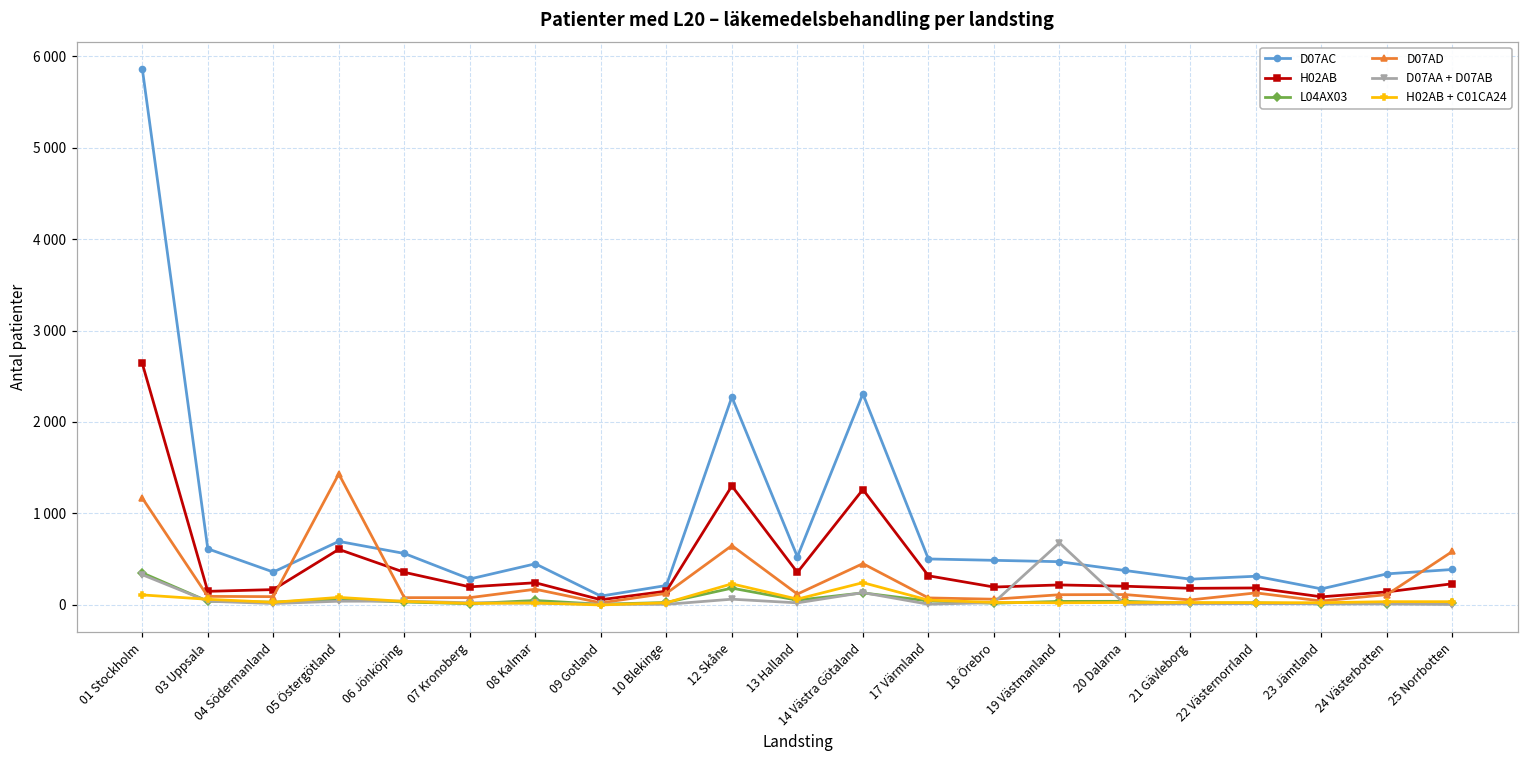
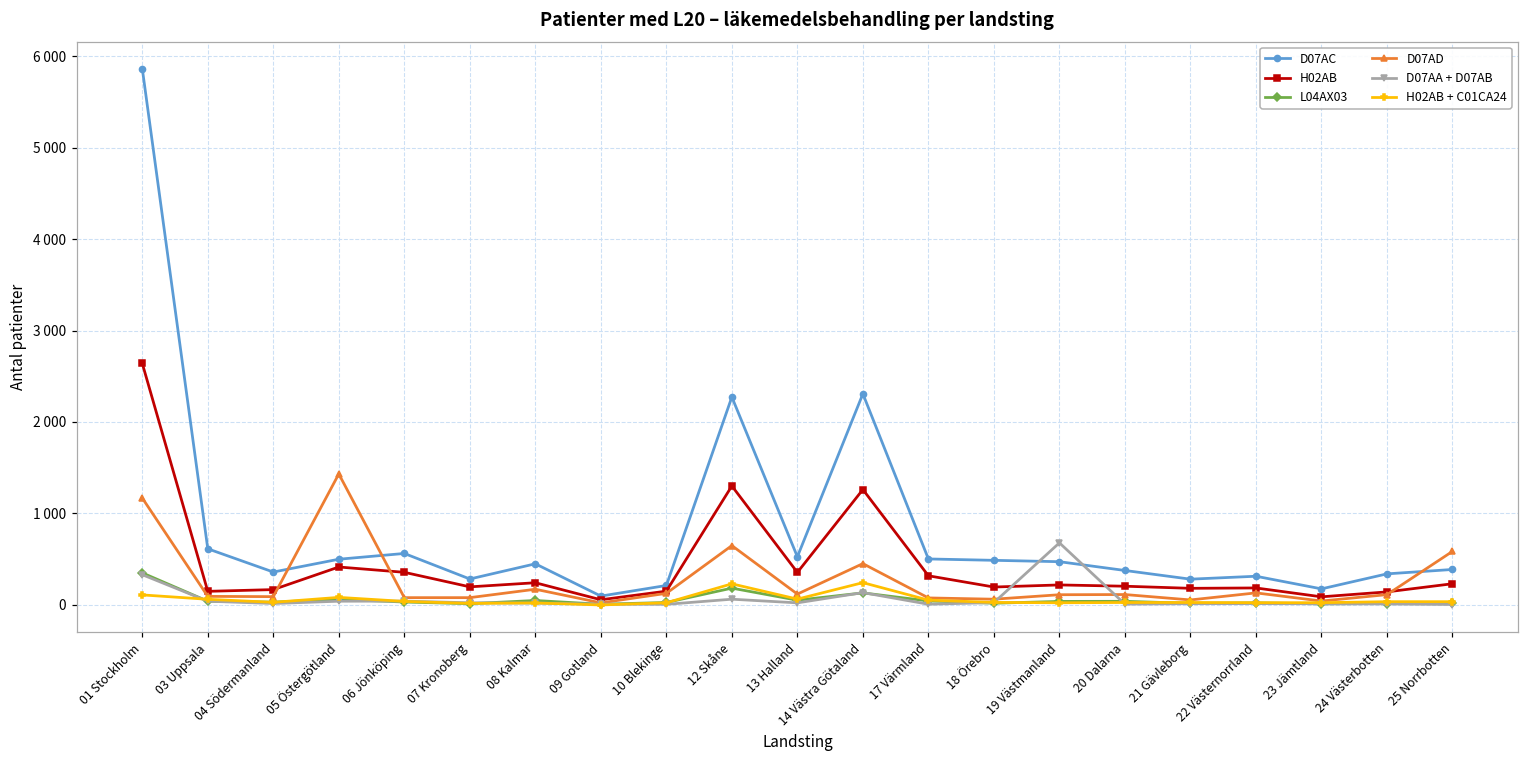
  {
    "D07AC": {
      "01 Stockholm": 5900,
      "03 Uppsala": 600,
      "04 Södermanland": 400,
-     "05 Östergötland": 700,
+     "05 Östergötland": 500,
      "06 Jönköping": 600,
      "07 Kronoberg": 300,
      "08 Kalmar": 500,
      "09 Gotland": 100,
      "10 Blekinge": 200,
      "12 Skåne": 2300,
      "13 Halland": 500,
      "14 Västra Götaland": 2300,
      "17 Värmland": 500,
      "18 Örebro": 500,
      "19 Västmanland": 500,
      "20 Dalarna": 400,
      "21 Gävleborg": 300,
      "22 Västernorrland": 300,
      "23 Jämtland": 200,
      "24 Västerbotten": 300,
      "25 Norrbotten": 400
    },
    "H02AB": {
      "01 Stockholm": 2600,
      "03 Uppsala": 100,
      "04 Södermanland": 200,
-     "05 Östergötland": 600,
+     "05 Östergötland": 400,
      "06 Jönköping": 400,
      "07 Kronoberg": 200,
      "08 Kalmar": 200,
      "09 Gotland": 100,
      "12 Skåne": 1300,
      "13 Halland": 400,
      "14 Västra Götaland": 1300,
      "17 Värmland": 300,
      "18 Örebro": 200,
      "19 Västmanland": 200,
      "20 Dalarna": 200,
      "21 Gävleborg": 200,
      "22 Västernorrland": 200,
      "23 Jämtland": 100,
      "25 Norrbotten": 200
    },
    "L04AX03": {
      "12 Skåne": 200
    },
    "D07AD": {
      "01 Stockholm": 1200,
      "03 Uppsala": 100,
      "04 Södermanland": 100,
      "05 Östergötland": 1400,
      "06 Jönköping": 100,
      "07 Kronoberg": 100,
      "08 Kalmar": 200,
      "12 Skåne": 600,
      "13 Halland": 100,
      "14 Västra Götaland": 500,
      "18 Örebro": 100,
      "19 Västmanland": 100,
      "20 Dalarna": 100,
      "22 Västernorrland": 100,
      "25 Norrbotten": 600
    },
    "D07AA + D07AB": {
      "12 Skåne": 100,
      "17 Värmland": 0,
      "19 Västmanland": 700
    },
    "H02AB + C01CA24": {
      "01 Stockholm": 100,
      "12 Skåne": 200,
      "14 Västra Götaland": 200
    }
  }
